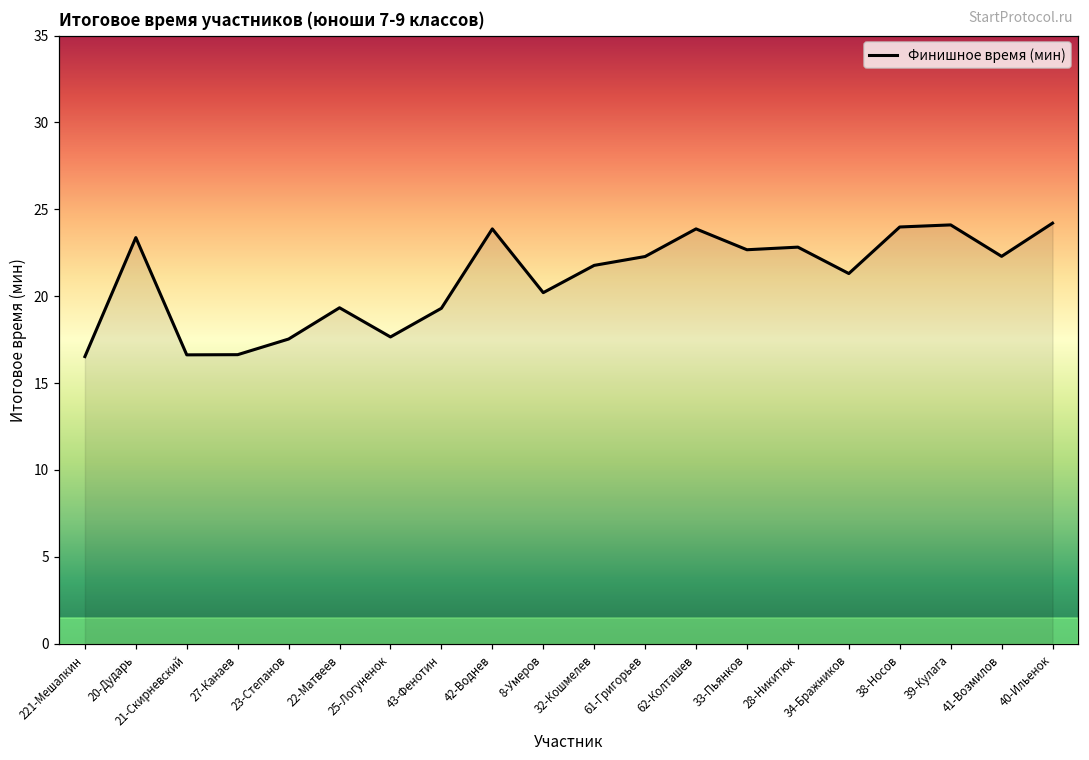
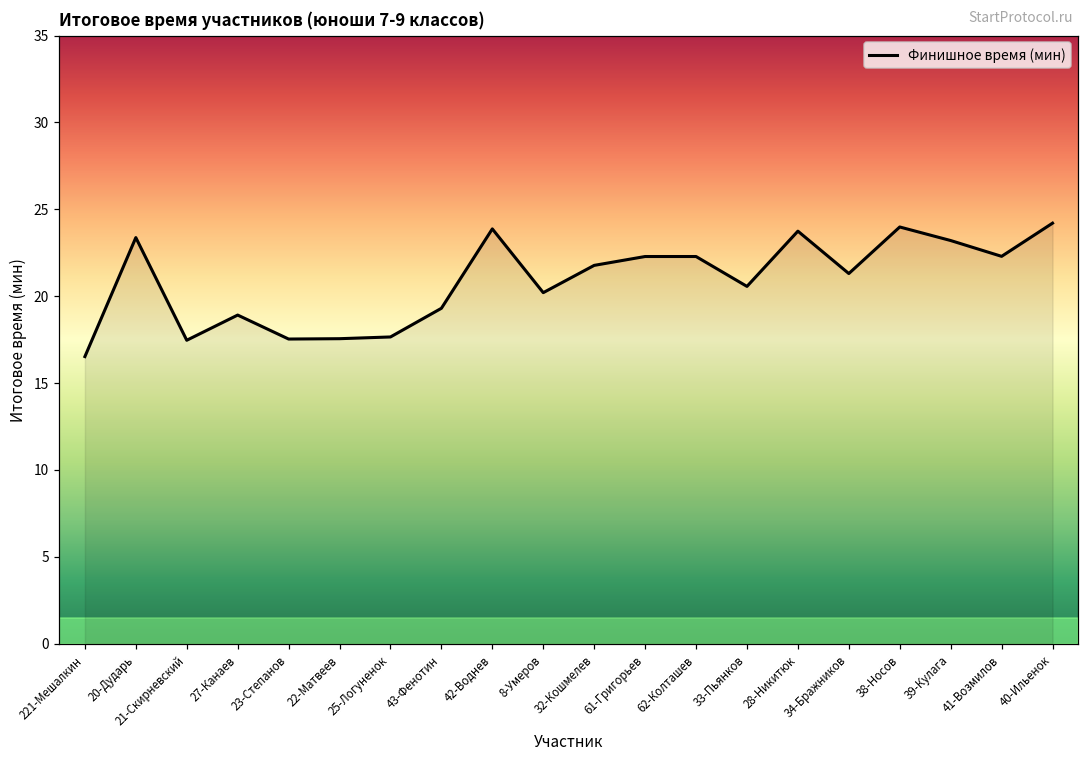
  {
    "221-Мешалкин": 16.5,
    "20-Дударь": 23.4,
-   "21-Скирневский": 16.6,
-   "27-Канаев": 16.6,
+   "21-Скирневский": 17.5,
+   "27-Канаев": 18.9,
    "23-Степанов": 17.5,
-   "22-Матвеев": 19.3,
+   "22-Матвеев": 17.6,
    "25-Логуненок": 17.7,
    "43-Фенотин": 19.3,
    "42-Воднев": 23.9,
    "8-Умеров": 20.2,
    "32-Кошмелев": 21.8,
    "61-Григорьев": 22.3,
-   "62-Колташев": 23.9,
-   "33-Пьянков": 22.7,
-   "28-Никитюк": 22.8,
+   "62-Колташев": 22.3,
+   "33-Пьянков": 20.6,
+   "28-Никитюк": 23.7,
    "34-Бражников": 21.3,
    "38-Носов": 24.0,
-   "39-Кулага": 24.1,
+   "39-Кулага": 23.2,
    "41-Возмилов": 22.3,
    "40-Ильенок": 24.2
  }
